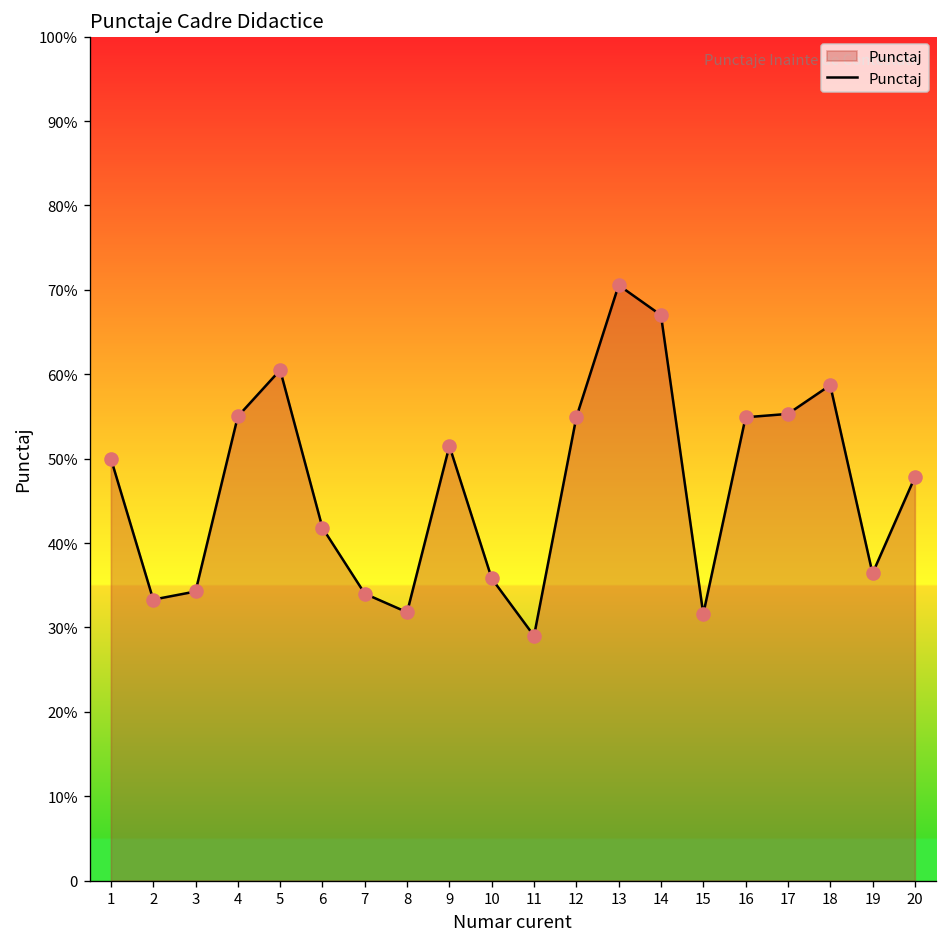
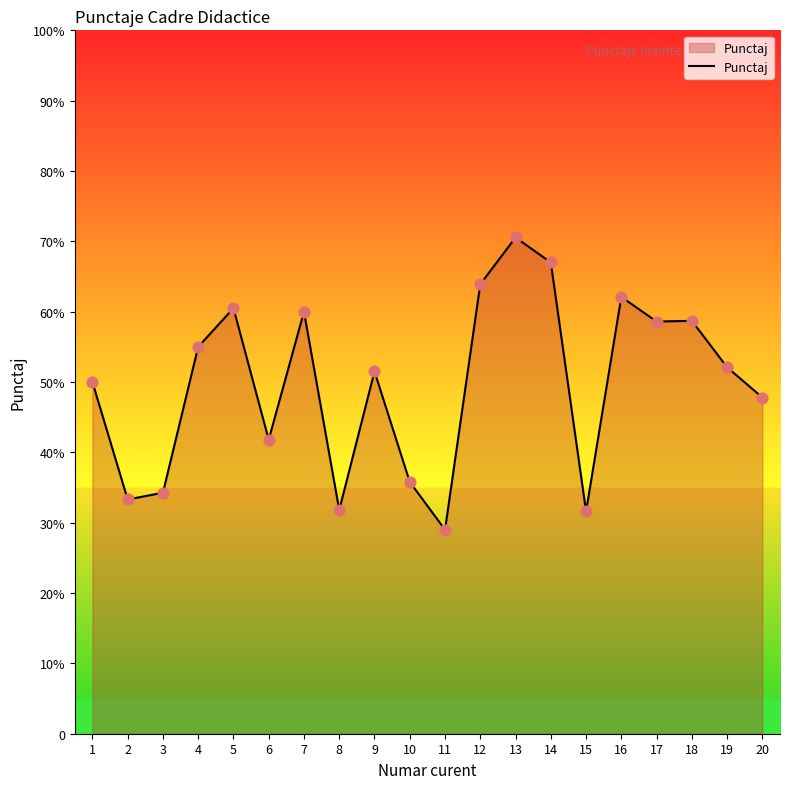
  {
    "1": "50%",
    "2": "33%",
    "3": "34%",
    "4": "55%",
    "5": "61%",
    "6": "42%",
-   "7": "34%",
+   "7": "60%",
    "8": "32%",
    "9": "52%",
    "10": "36%",
    "11": "29%",
-   "12": "55%",
+   "12": "64%",
    "13": "71%",
    "14": "67%",
    "15": "32%",
-   "16": "55%",
-   "17": "55%",
+   "16": "62%",
+   "17": "59%",
    "18": "59%",
-   "19": "36%",
+   "19": "52%",
    "20": "48%"
  }
